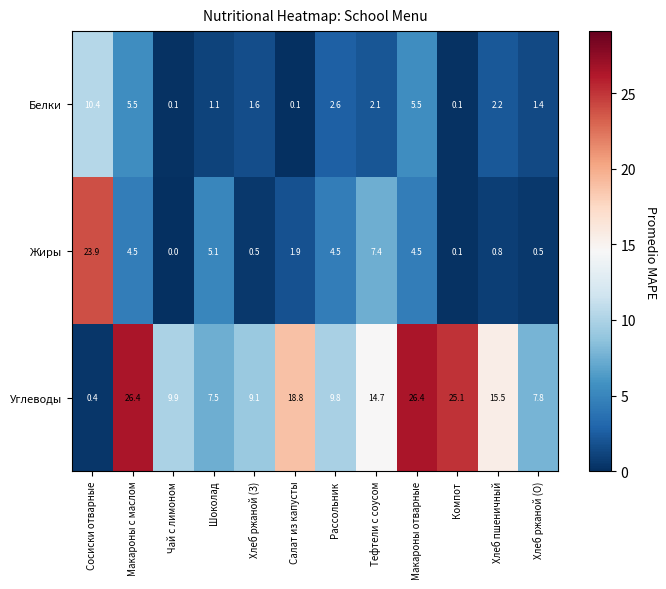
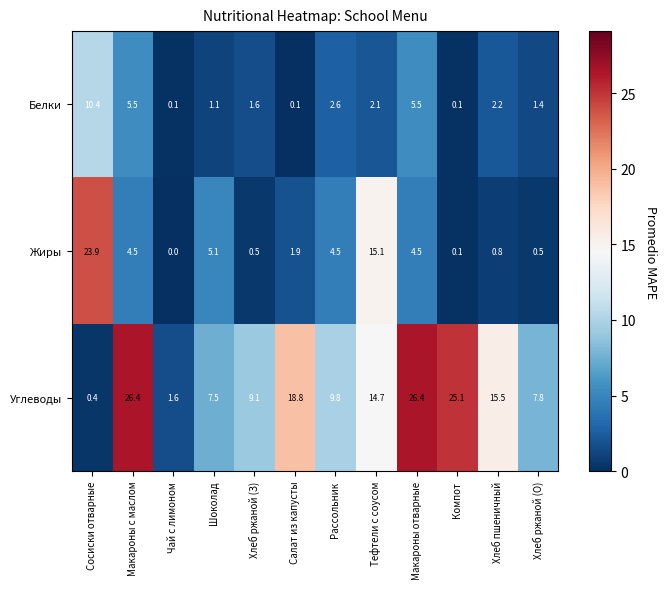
  {
    "Белки": {
      "Сосиски отварные": 10.4,
      "Макароны с маслом": 5.5,
      "Чай с лимоном": 0.1,
      "Шоколад": 1.1,
      "Хлеб ржаной (З)": 1.6,
      "Салат из капусты": 0.1,
      "Рассольник": 2.6,
      "Тефтели с соусом": 2.1,
      "Макароны отварные": 5.5,
      "Компот": 0.1,
      "Хлеб пшеничный": 2.2,
      "Хлеб ржаной (О)": 1.4
    },
    "Жиры": {
      "Сосиски отварные": 23.9,
      "Макароны с маслом": 4.5,
      "Чай с лимоном": 0.0,
      "Шоколад": 5.1,
      "Хлеб ржаной (З)": 0.5,
      "Салат из капусты": 1.9,
      "Рассольник": 4.5,
-     "Тефтели с соусом": 7.4,
+     "Тефтели с соусом": 15.1,
      "Макароны отварные": 4.5,
      "Компот": 0.1,
      "Хлеб пшеничный": 0.8,
      "Хлеб ржаной (О)": 0.5
    },
    "Углеводы": {
      "Сосиски отварные": 0.4,
      "Макароны с маслом": 26.4,
-     "Чай с лимоном": 9.9,
+     "Чай с лимоном": 1.6,
      "Шоколад": 7.5,
      "Хлеб ржаной (З)": 9.1,
      "Салат из капусты": 18.8,
      "Рассольник": 9.8,
      "Тефтели с соусом": 14.7,
      "Макароны отварные": 26.4,
      "Компот": 25.1,
      "Хлеб пшеничный": 15.5,
      "Хлеб ржаной (О)": 7.8
    }
  }
